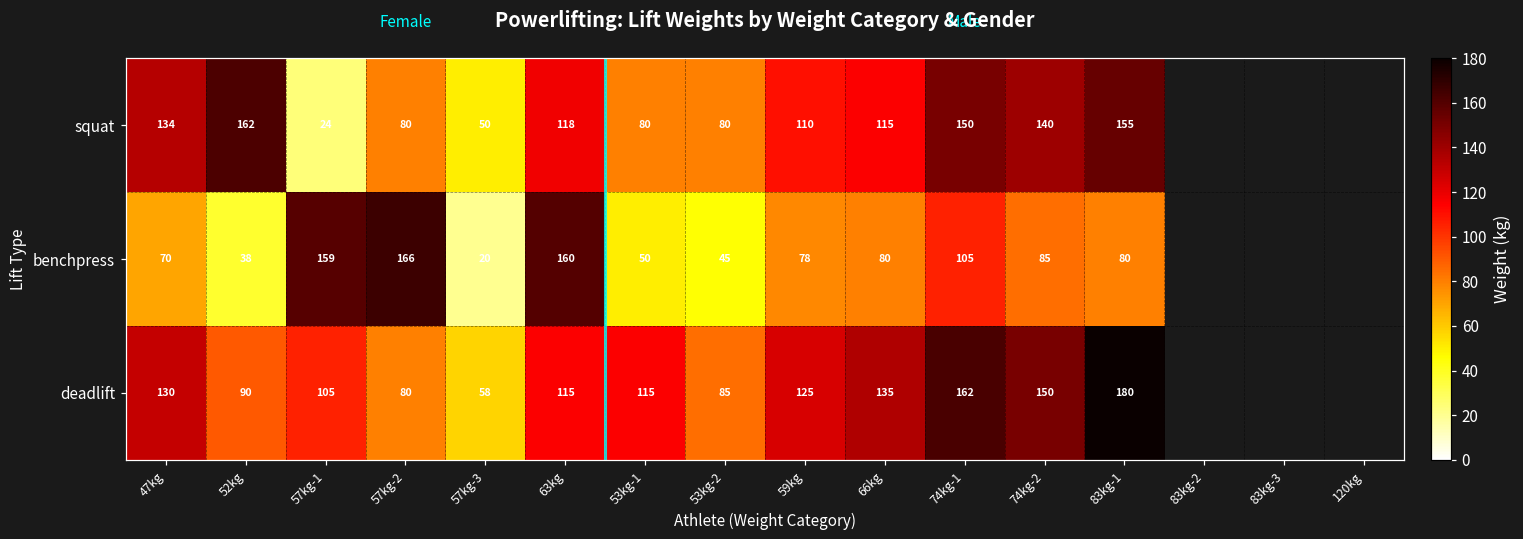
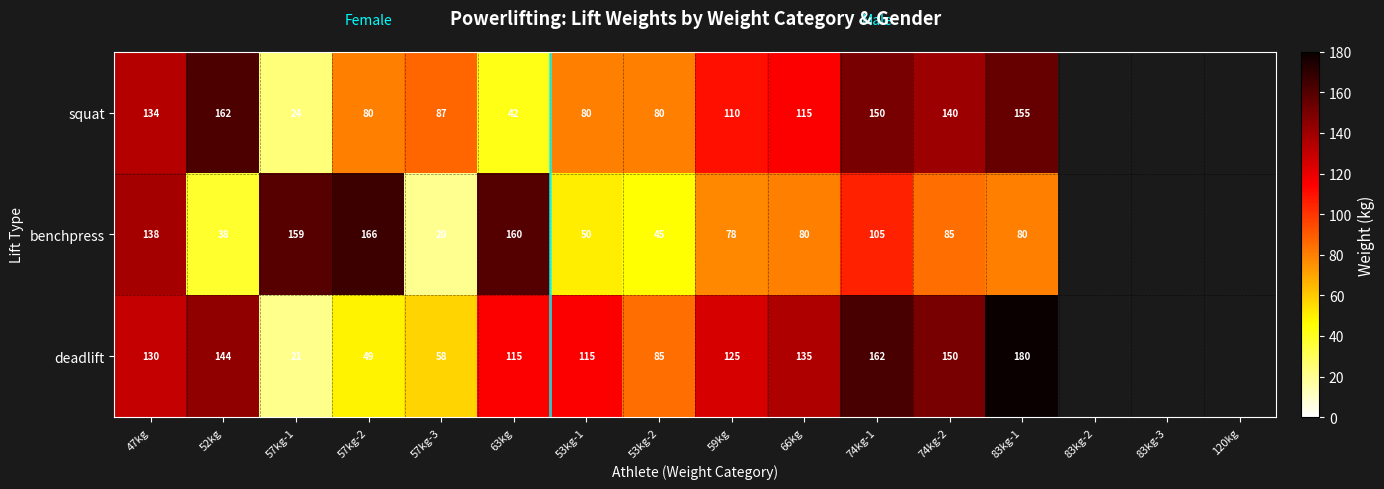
  {
    "squat": {
      "47kg": 134,
      "52kg": 162,
      "57kg-1": 24,
      "57kg-2": 80,
-     "57kg-3": 50,
-     "63kg": 118,
+     "57kg-3": 87,
+     "63kg": 42,
      "53kg-1": 80,
      "53kg-2": 80,
      "59kg": 110,
      "66kg": 115,
      "74kg-1": 150,
      "74kg-2": 140,
      "83kg-1": 155
    },
    "benchpress": {
-     "47kg": 70,
+     "47kg": 138,
      "52kg": 38,
      "57kg-1": 159,
      "57kg-2": 166,
      "57kg-3": 20,
      "63kg": 160,
      "53kg-1": 50,
      "53kg-2": 45,
      "59kg": 78,
      "66kg": 80,
      "74kg-1": 105,
      "74kg-2": 85,
      "83kg-1": 80
    },
    "deadlift": {
      "47kg": 130,
-     "52kg": 90,
-     "57kg-1": 105,
-     "57kg-2": 80,
+     "52kg": 144,
+     "57kg-1": 21,
+     "57kg-2": 49,
      "57kg-3": 58,
      "63kg": 115,
      "53kg-1": 115,
      "53kg-2": 85,
      "59kg": 125,
      "66kg": 135,
      "74kg-1": 162,
      "74kg-2": 150,
      "83kg-1": 180
    }
  }
